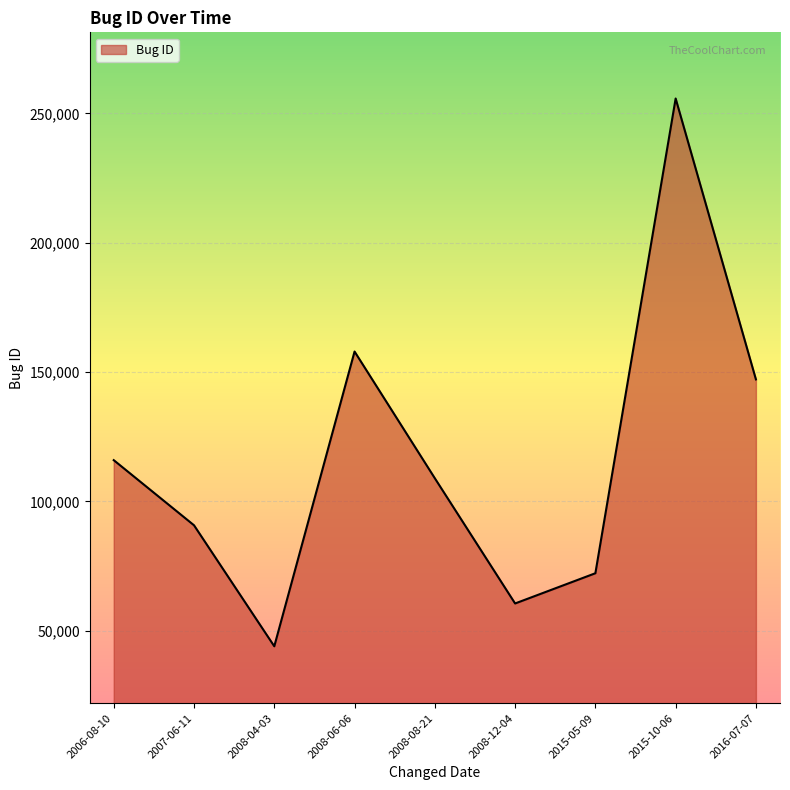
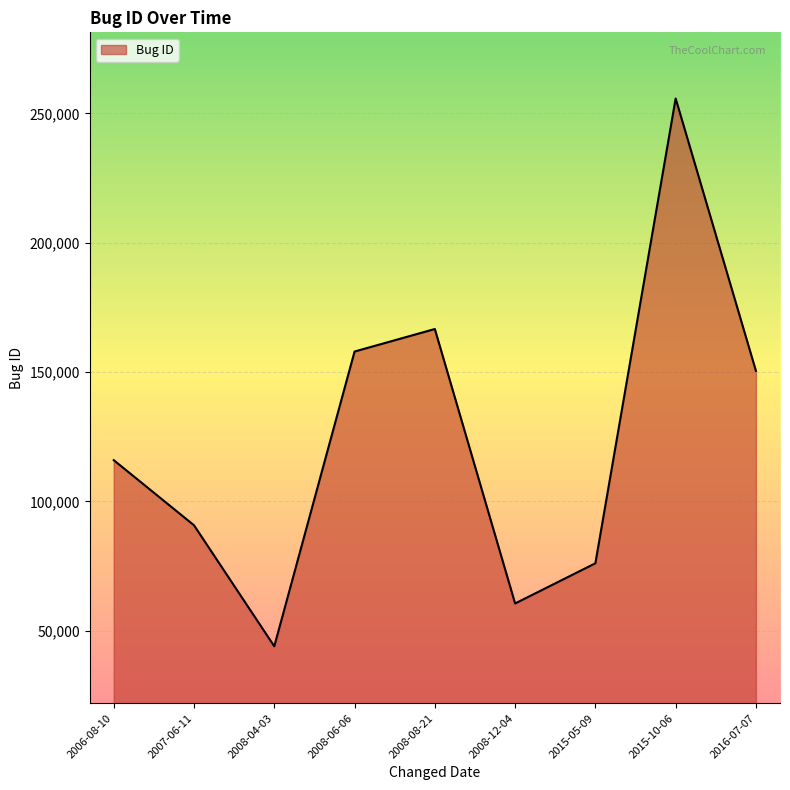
  {
    "2006-08-10": "116,000",
    "2007-06-11": "91,000",
    "2008-04-03": "44,000",
    "2008-06-06": "158,000",
-   "2008-08-21": "109,000",
+   "2008-08-21": "167,000",
    "2008-12-04": "61,000",
-   "2015-05-09": "72,000",
+   "2015-05-09": "76,000",
    "2015-10-06": "256,000",
-   "2016-07-07": "147,000"
+   "2016-07-07": "150,000"
  }
